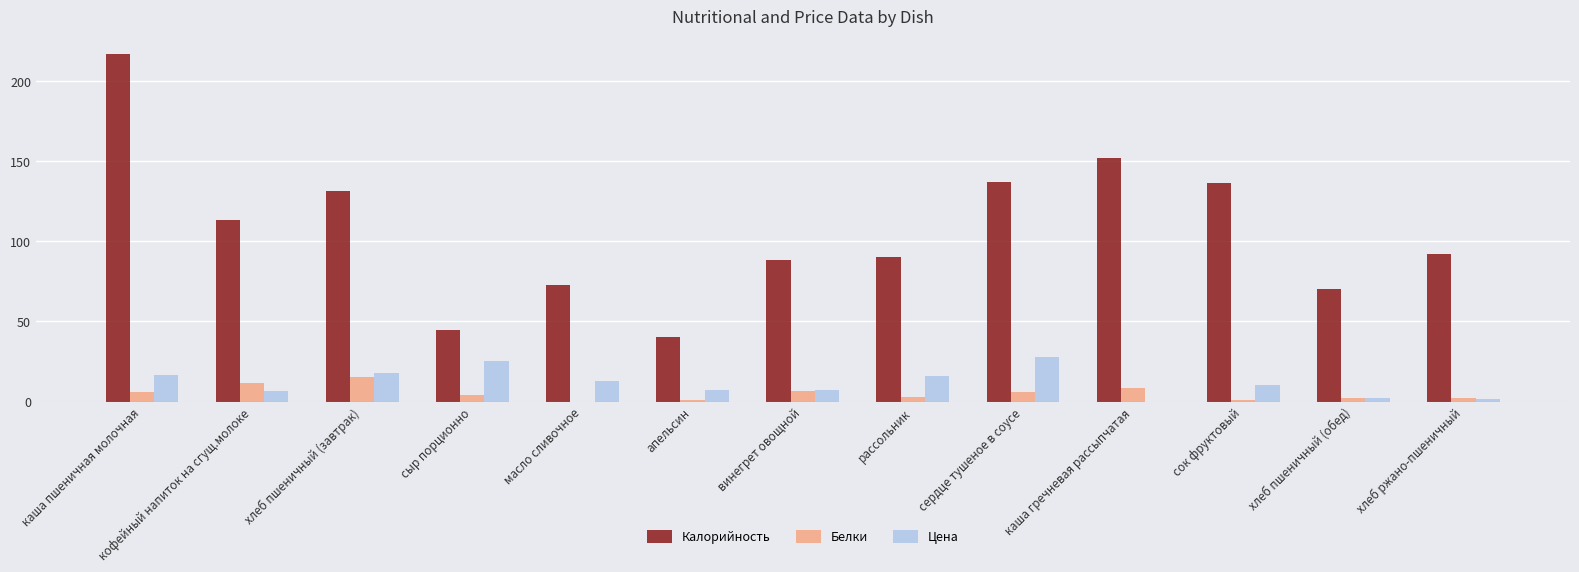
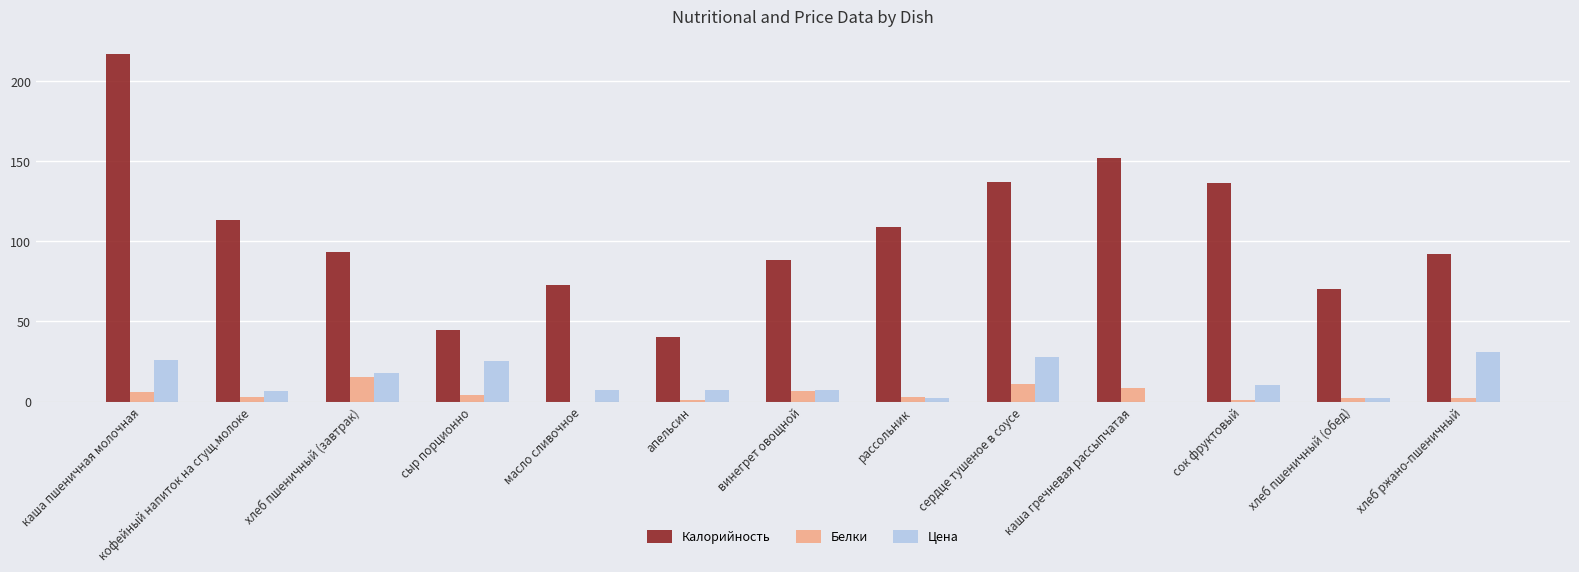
  {
    "Калорийность": {
      "каша пшеничная молочная": 217,
      "кофейный напиток на сгущ.молоке": 113,
-     "хлеб пшеничный (завтрак)": 131,
+     "хлеб пшеничный (завтрак)": 94,
      "сыр порционно": 45,
      "масло сливочное": 73,
      "апельсин": 41,
      "винегрет овощной": 89,
-     "рассольник": 90,
+     "рассольник": 109,
      "сердце тушеное в соусе": 137,
      "каша гречневая рассыпчатая": 152,
      "сок фруктовый": 136,
      "хлеб пшеничный (обед)": 70,
      "хлеб ржано-пшеничный": 92
    },
    "Белки": {
      "каша пшеничная молочная": 6,
-     "кофейный напиток на сгущ.молоке": 12,
+     "кофейный напиток на сгущ.молоке": 3,
      "хлеб пшеничный (завтрак)": 15,
      "сыр порционно": 4,
      "винегрет овощной": 7,
      "рассольник": 3,
-     "сердце тушеное в соусе": 6,
+     "сердце тушеное в соусе": 11,
      "каша гречневая рассыпчатая": 9,
      "хлеб пшеничный (обед)": 2,
      "хлеб ржано-пшеничный": 2
    },
    "Цена": {
-     "каша пшеничная молочная": 17,
+     "каша пшеничная молочная": 26,
      "кофейный напиток на сгущ.молоке": 7,
      "хлеб пшеничный (завтрак)": 18,
      "сыр порционно": 25,
-     "масло сливочное": 13,
+     "масло сливочное": 7,
      "апельсин": 7,
      "винегрет овощной": 7,
-     "рассольник": 16,
+     "рассольник": 3,
      "сердце тушеное в соусе": 28,
      "каша гречневая рассыпчатая": 0,
      "сок фруктовый": 10,
      "хлеб пшеничный (обед)": 2,
-     "хлеб ржано-пшеничный": 2
+     "хлеб ржано-пшеничный": 31
    }
  }
